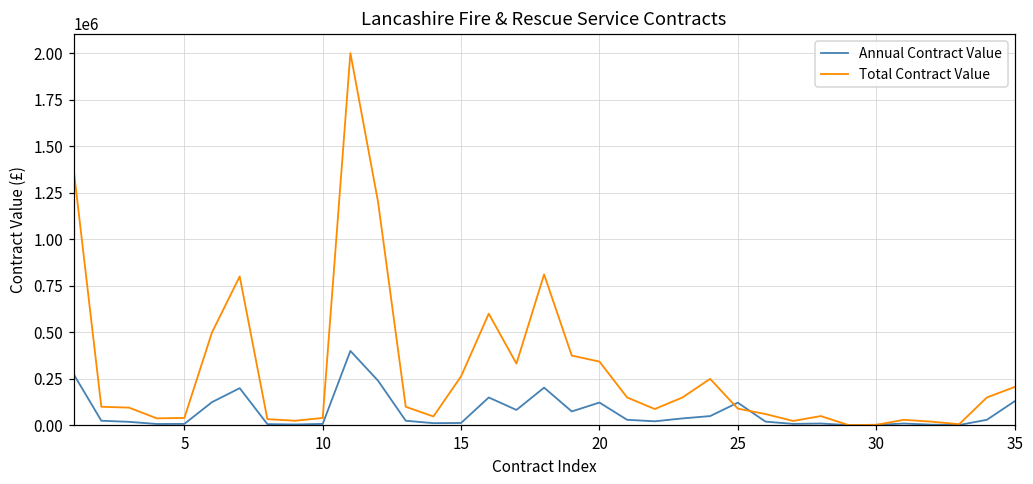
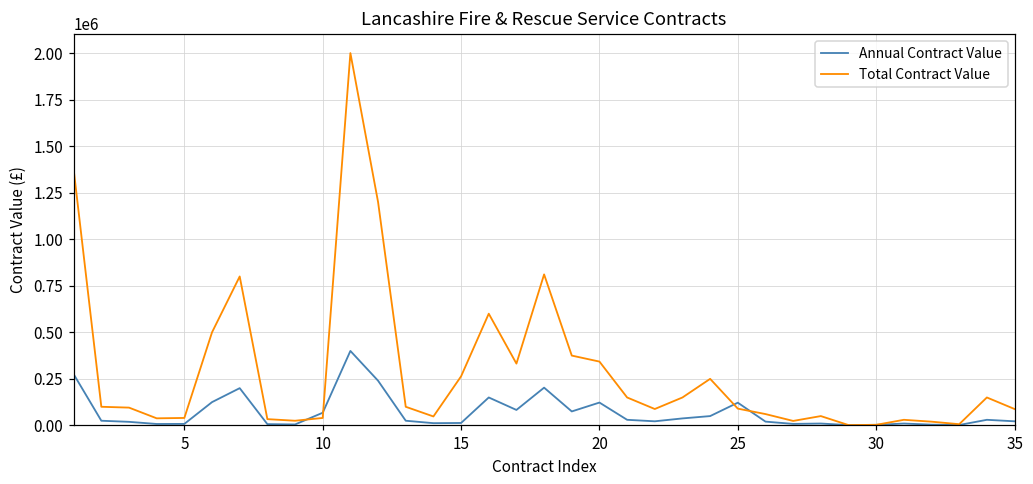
  {
    "Annual Contract Value": {
      "5": 10000,
-     "10": 10000,
+     "10": 70000,
      "15": 10000,
      "20": 120000,
      "25": 120000,
-     "35": 130000
+     "35": 20000
    },
    "Total Contract Value": {
      "5": 40000,
      "10": 40000,
      "15": 260000,
      "20": 340000,
      "25": 90000,
-     "35": 210000
+     "35": 90000
    }
  }
